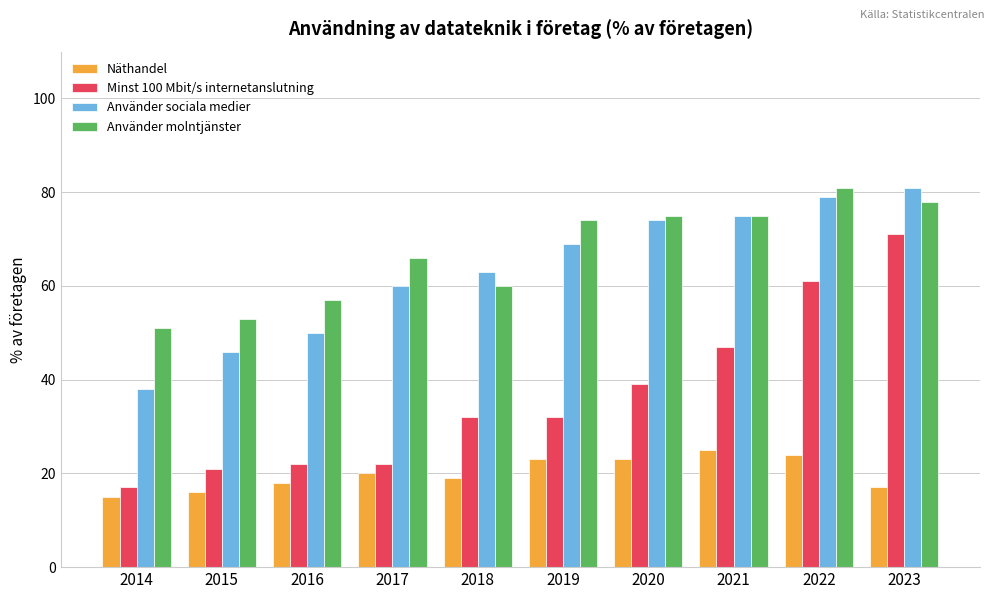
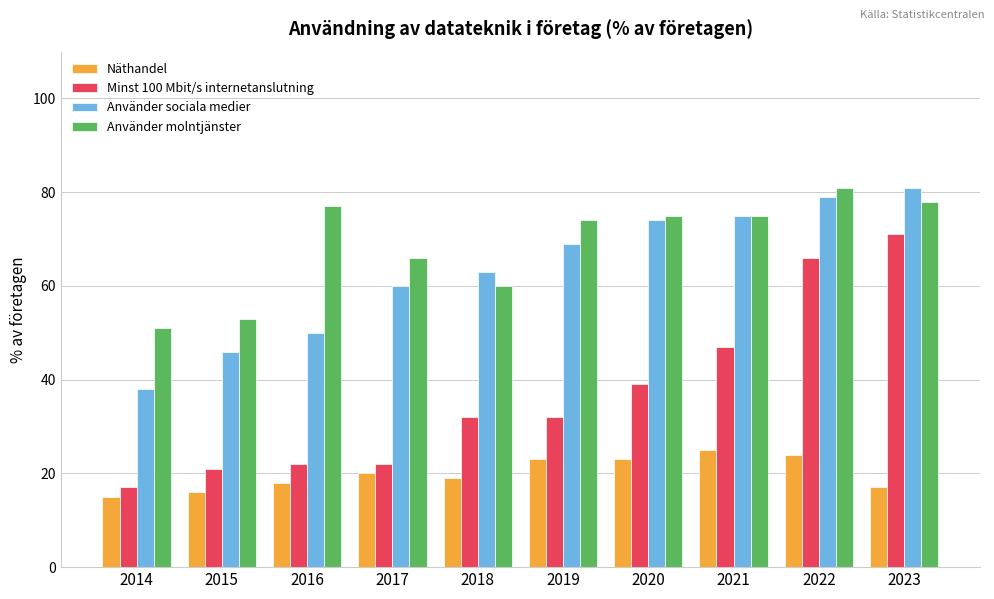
  {
    "Näthandel": {
      "2014": 15,
      "2015": 16,
      "2016": 18,
      "2017": 20,
      "2018": 19,
      "2019": 23,
      "2020": 23,
      "2021": 25,
      "2022": 24,
      "2023": 17
    },
    "Minst 100 Mbit/s internetanslutning": {
      "2014": 17,
      "2015": 21,
      "2016": 22,
      "2017": 22,
      "2018": 32,
      "2019": 32,
      "2020": 39,
      "2021": 47,
-     "2022": 61,
+     "2022": 66,
      "2023": 71
    },
    "Använder sociala medier": {
      "2014": 38,
      "2015": 46,
      "2016": 50,
      "2017": 60,
      "2018": 63,
      "2019": 69,
      "2020": 74,
      "2021": 75,
      "2022": 79,
      "2023": 81
    },
    "Använder molntjänster": {
      "2014": 51,
      "2015": 53,
-     "2016": 57,
+     "2016": 77,
      "2017": 66,
      "2018": 60,
      "2019": 74,
      "2020": 75,
      "2021": 75,
      "2022": 81,
      "2023": 78
    }
  }
